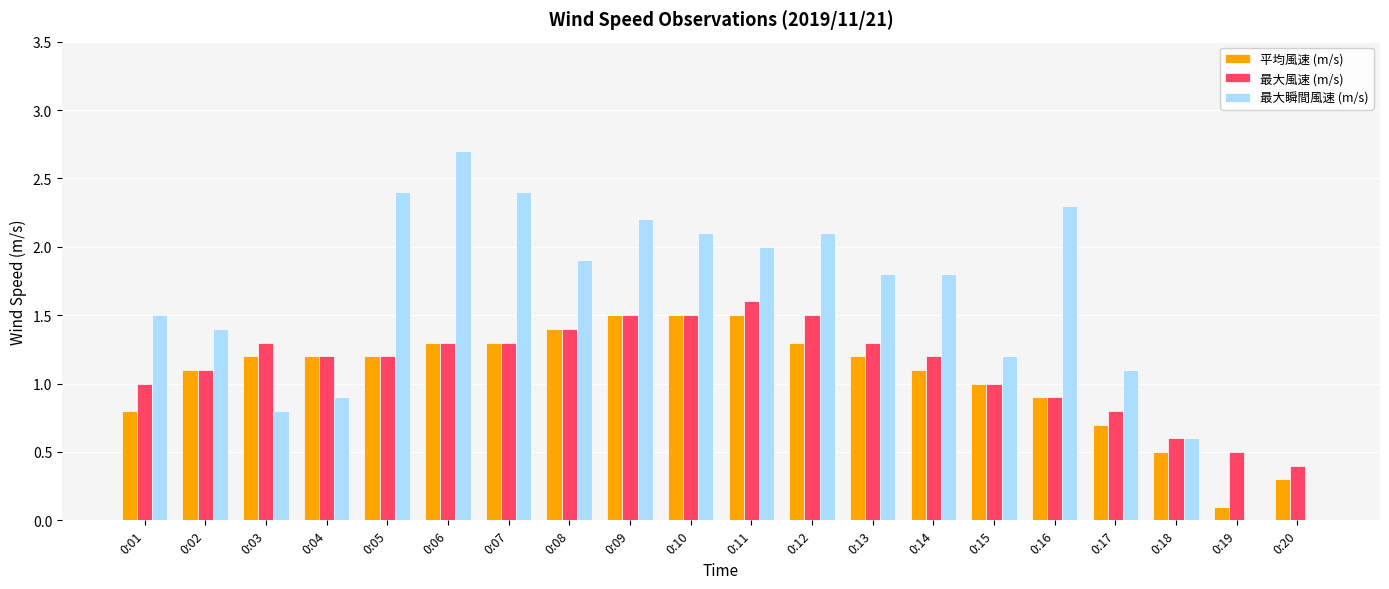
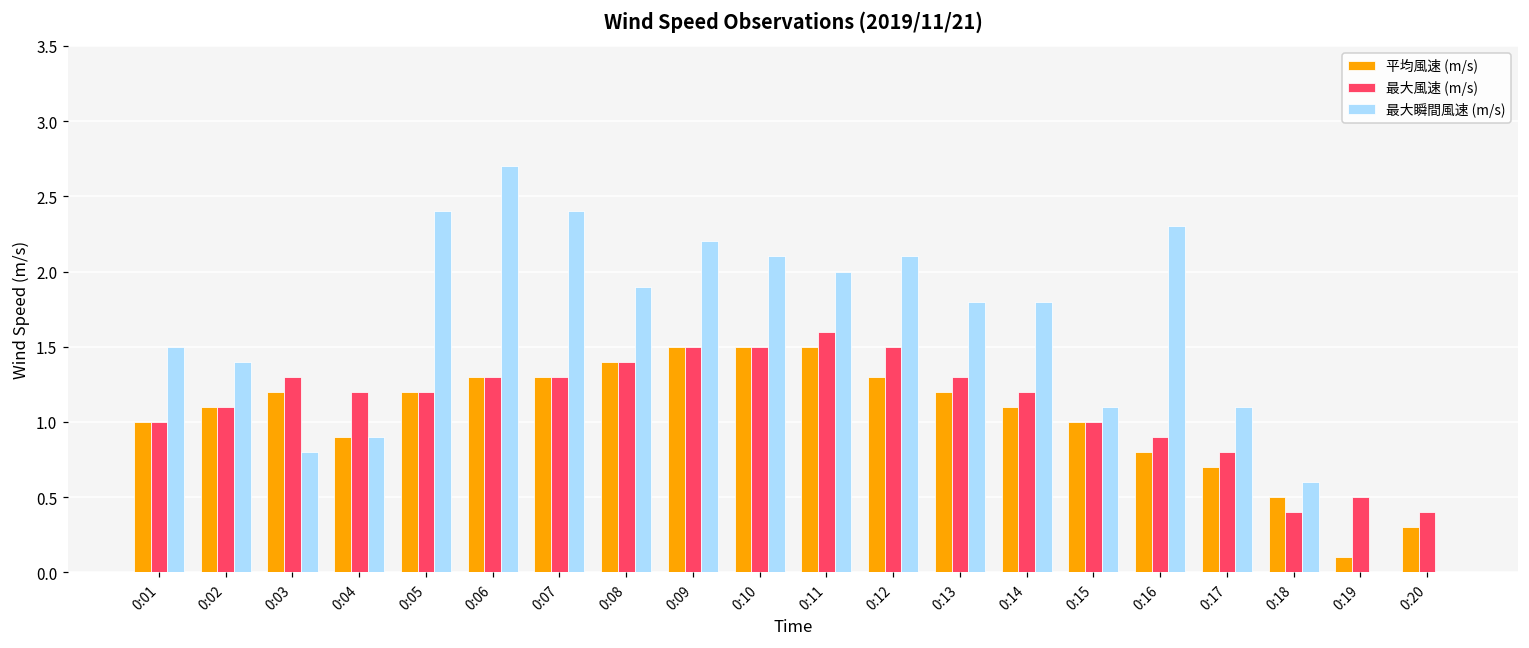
  {
    "平均風速 (m/s)": {
-     "0:01": 0.8,
+     "0:01": 1.0,
      "0:02": 1.1,
      "0:03": 1.2,
-     "0:04": 1.2,
+     "0:04": 0.9,
      "0:05": 1.2,
      "0:06": 1.3,
      "0:07": 1.3,
      "0:08": 1.4,
      "0:09": 1.5,
      "0:10": 1.5,
      "0:11": 1.5,
      "0:12": 1.3,
      "0:13": 1.2,
      "0:14": 1.1,
      "0:15": 1.0,
-     "0:16": 0.9,
+     "0:16": 0.8,
      "0:17": 0.7,
      "0:18": 0.5,
      "0:19": 0.1,
      "0:20": 0.3
    },
    "最大風速 (m/s)": {
      "0:01": 1.0,
      "0:02": 1.1,
      "0:03": 1.3,
      "0:04": 1.2,
      "0:05": 1.2,
      "0:06": 1.3,
      "0:07": 1.3,
      "0:08": 1.4,
      "0:09": 1.5,
      "0:10": 1.5,
      "0:11": 1.6,
      "0:12": 1.5,
      "0:13": 1.3,
      "0:14": 1.2,
      "0:15": 1.0,
      "0:16": 0.9,
      "0:17": 0.8,
-     "0:18": 0.6,
+     "0:18": 0.4,
      "0:19": 0.5,
      "0:20": 0.4
    },
    "最大瞬間風速 (m/s)": {
      "0:01": 1.5,
      "0:02": 1.4,
      "0:03": 0.8,
      "0:04": 0.9,
      "0:05": 2.4,
      "0:06": 2.7,
      "0:07": 2.4,
      "0:08": 1.9,
      "0:09": 2.2,
      "0:10": 2.1,
      "0:11": 2.0,
      "0:12": 2.1,
      "0:13": 1.8,
      "0:14": 1.8,
-     "0:15": 1.2,
+     "0:15": 1.1,
      "0:16": 2.3,
      "0:17": 1.1,
      "0:18": 0.6,
      "0:19": 0.0,
      "0:20": 0.0
    }
  }
